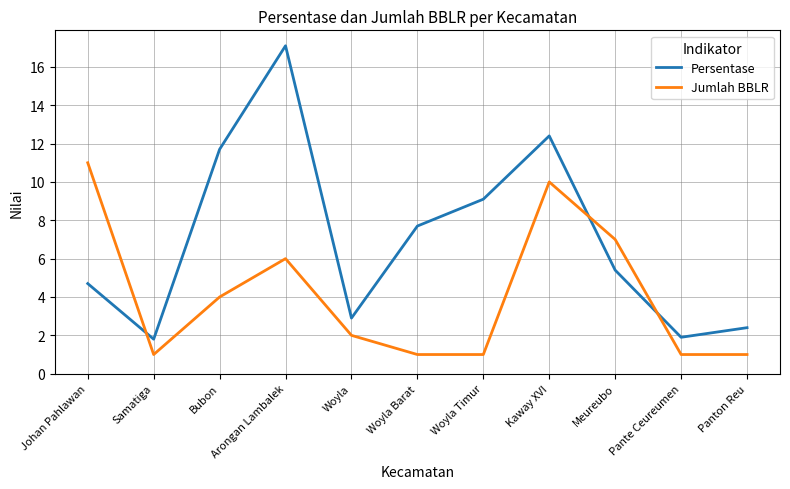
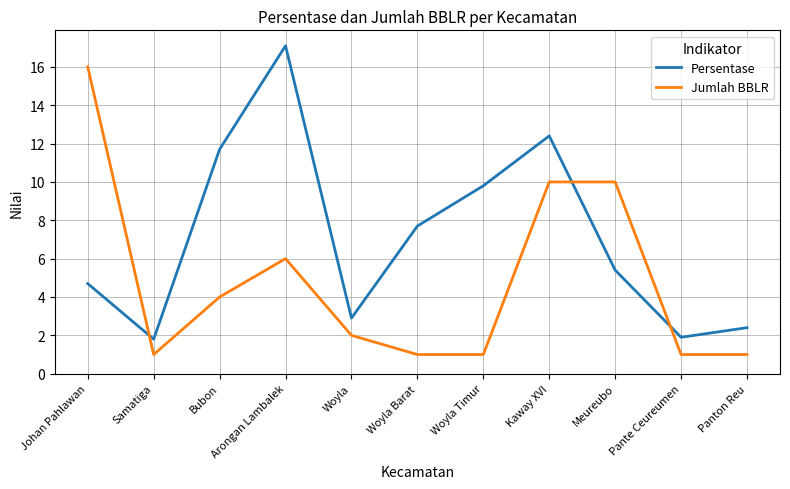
  {
    "Persentase": {
      "Johan Pahlawan": 4.7,
      "Samatiga": 1.8,
      "Bubon": 11.7,
      "Arongan Lambalek": 17.1,
      "Woyla": 2.9,
      "Woyla Barat": 7.7,
-     "Woyla Timur": 9.1,
+     "Woyla Timur": 9.8,
      "Kaway XVI": 12.4,
      "Meureubo": 5.4,
      "Pante Ceureumen": 1.9,
      "Panton Reu": 2.4
    },
    "Jumlah BBLR": {
-     "Johan Pahlawan": 11,
+     "Johan Pahlawan": 16,
      "Samatiga": 1,
      "Bubon": 4,
      "Arongan Lambalek": 6,
      "Woyla": 2,
      "Woyla Barat": 1,
      "Woyla Timur": 1,
      "Kaway XVI": 10,
-     "Meureubo": 7,
+     "Meureubo": 10,
      "Pante Ceureumen": 1,
      "Panton Reu": 1
    }
  }
